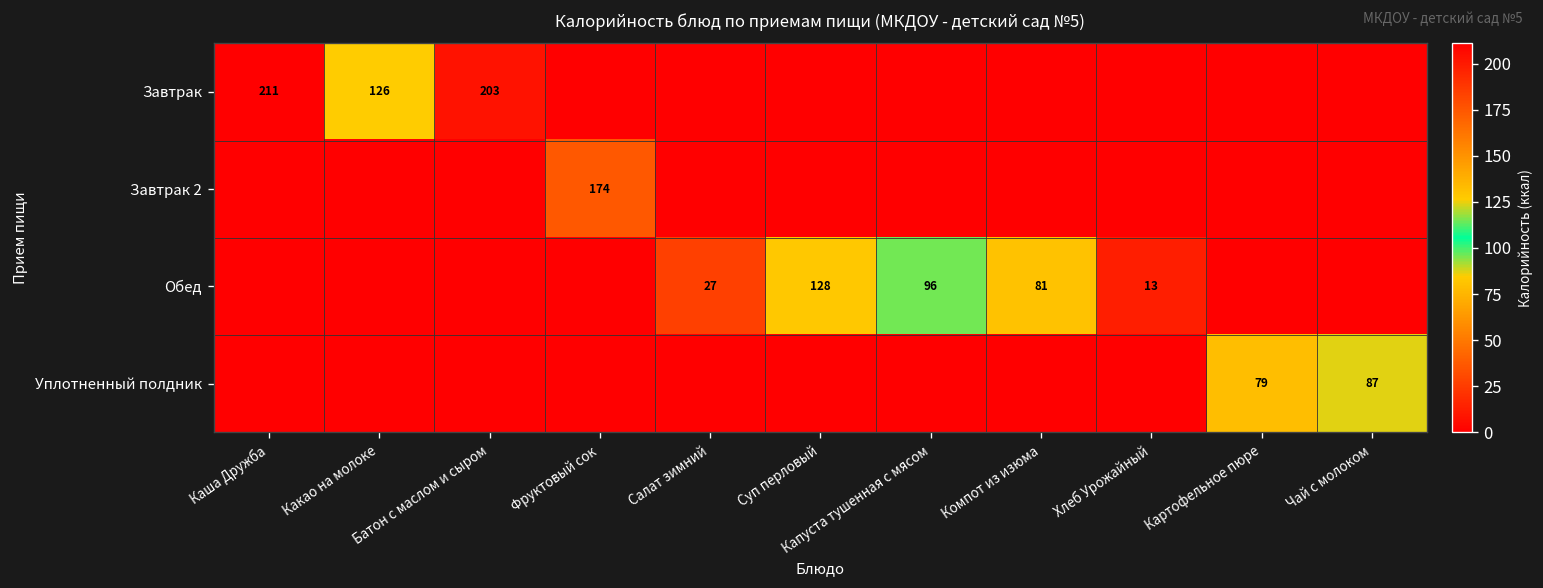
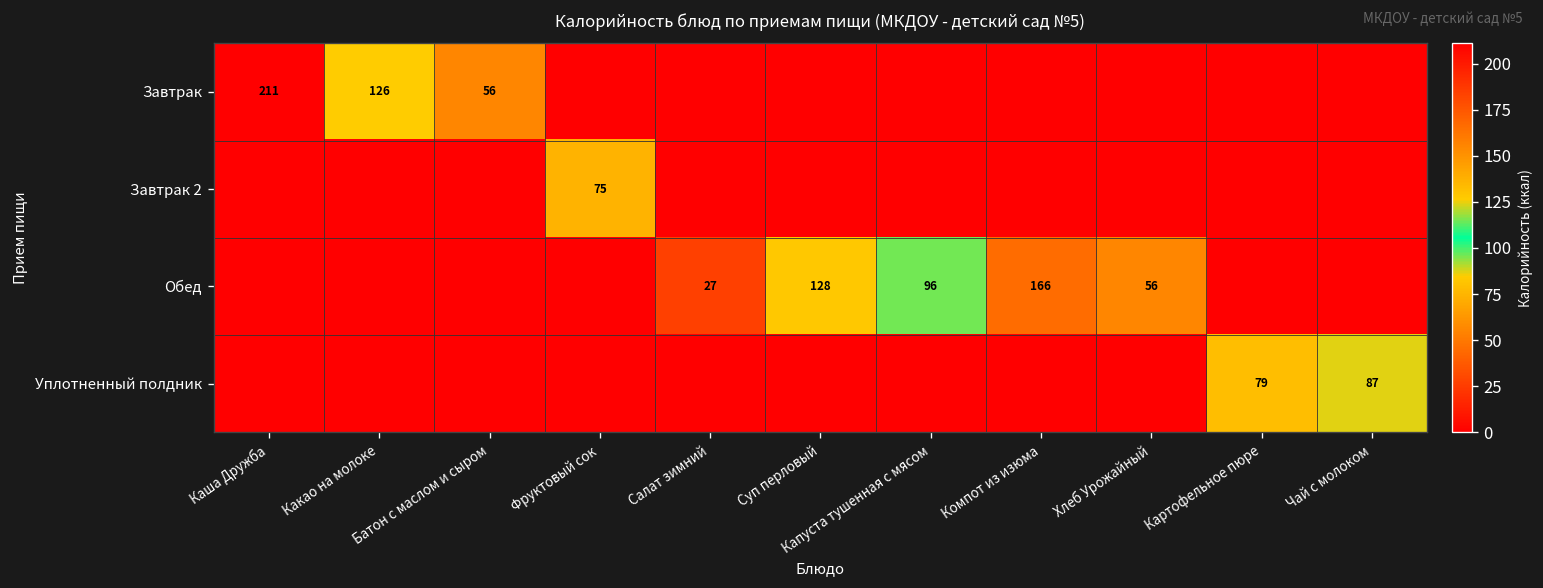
  {
    "Завтрак": {
      "Каша Дружба": 211,
      "Какао на молоке": 126,
-     "Батон с маслом и сыром": 203
+     "Батон с маслом и сыром": 56
    },
    "Завтрак 2": {
-     "Фруктовый сок": 174
+     "Фруктовый сок": 75
    },
    "Обед": {
      "Салат зимний": 27,
      "Суп перловый": 128,
      "Капуста тушенная с мясом": 96,
-     "Компот из изюма": 81,
-     "Хлеб Урожайный": 13
+     "Компот из изюма": 166,
+     "Хлеб Урожайный": 56
    },
    "Уплотненный полдник": {
      "Картофельное пюре": 79,
      "Чай с молоком": 87
    }
  }
